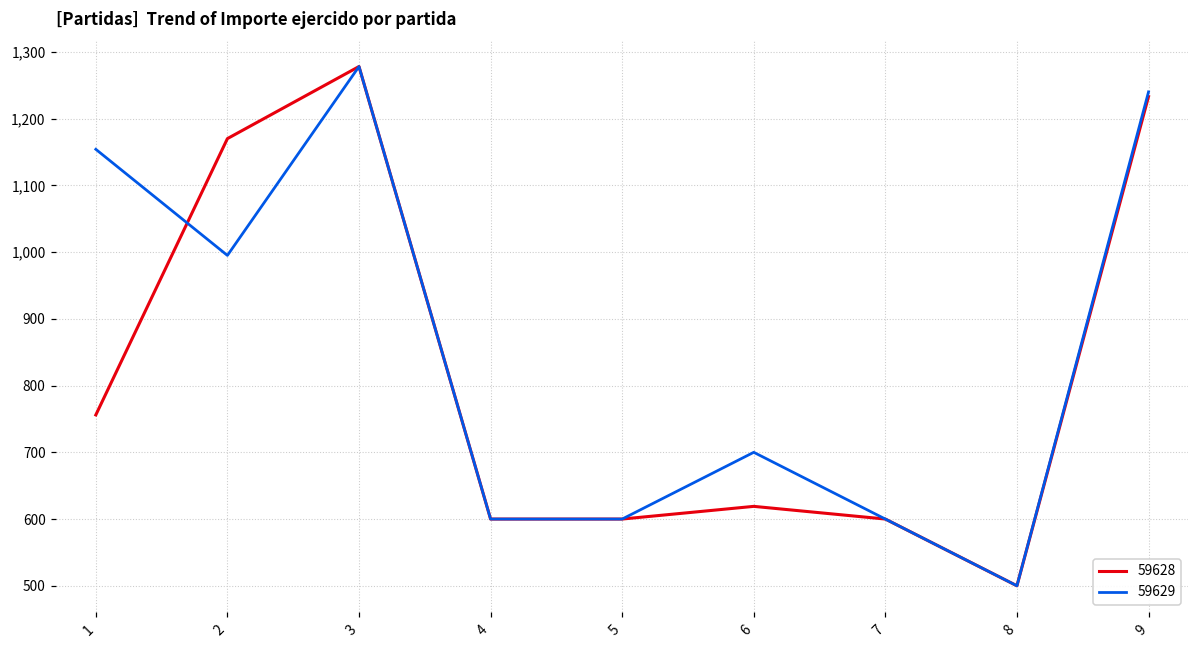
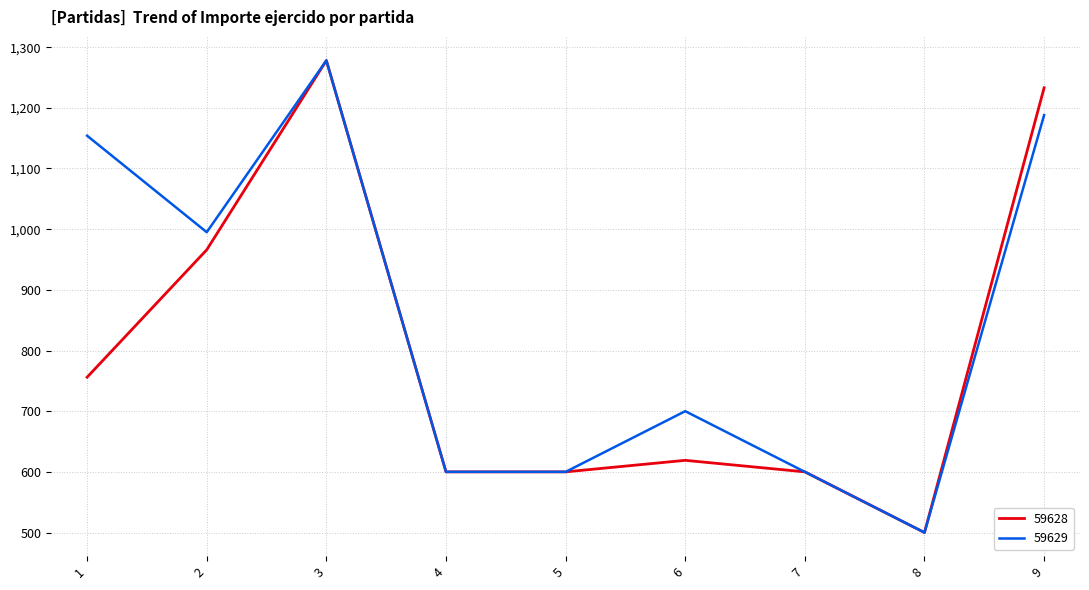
  {
    "59628": {
      "1": "760",
-     "2": "1,170",
+     "2": "970",
      "6": "620",
      "9": "1,230"
    },
    "59629": {
      "1": "1,150",
      "2": "1,000",
      "6": "700",
-     "9": "1,240"
+     "9": "1,190"
    }
  }
